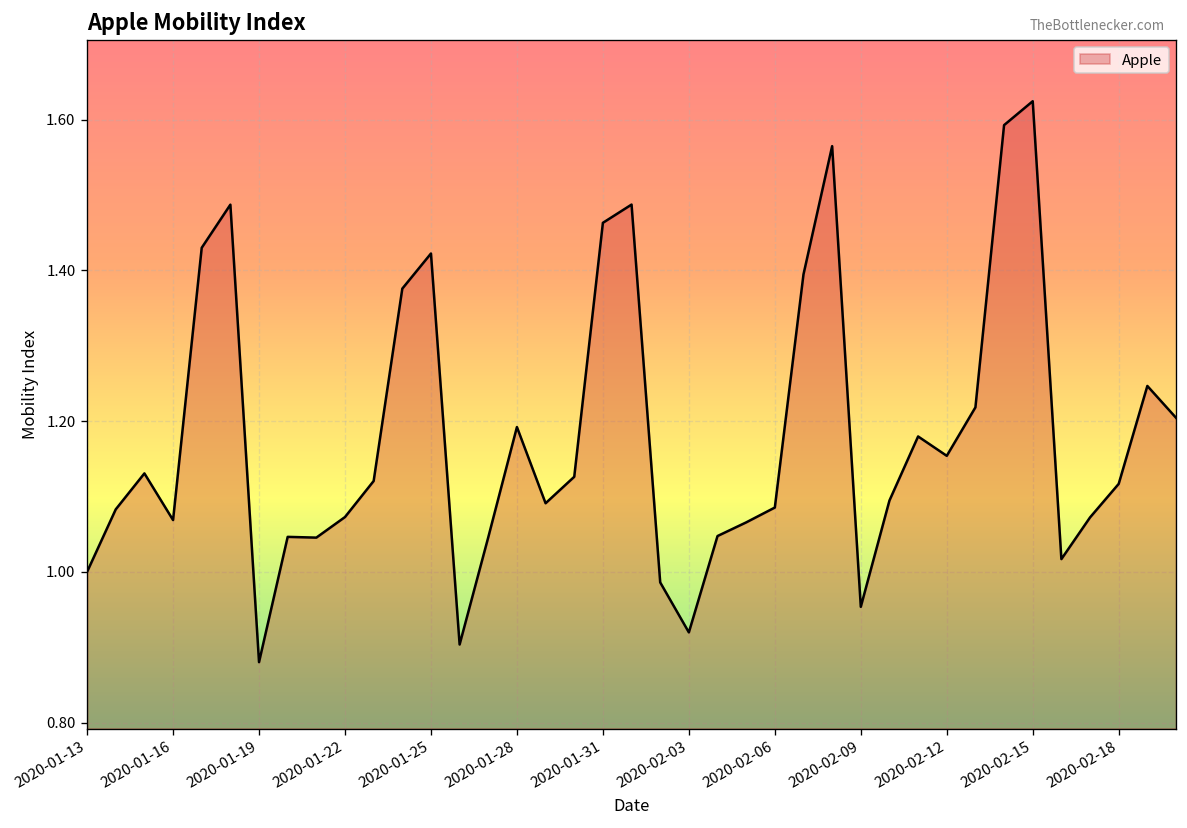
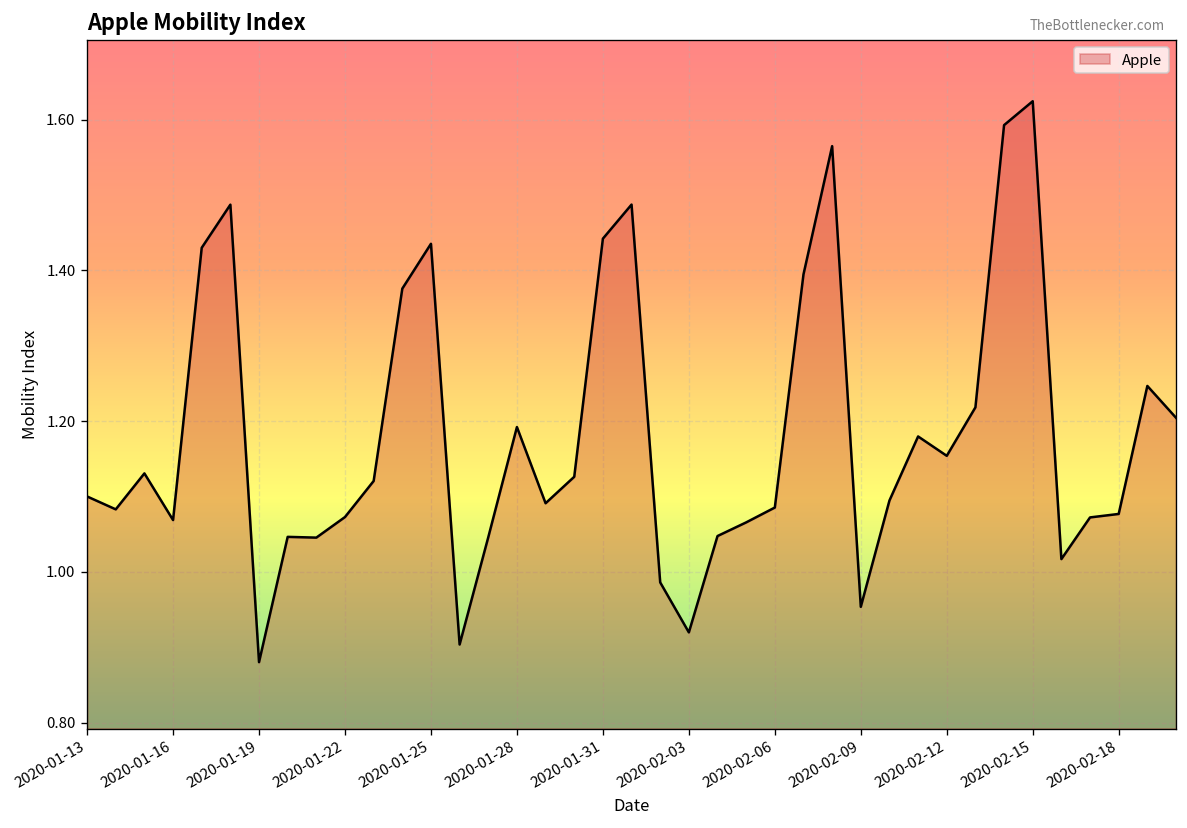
  {
-   "2020-01-13": 1.0,
+   "2020-01-13": 1.1,
    "2020-01-16": 1.07,
    "2020-01-19": 0.88,
    "2020-01-22": 1.07,
-   "2020-01-25": 1.42,
+   "2020-01-25": 1.44,
    "2020-01-28": 1.19,
-   "2020-01-31": 1.46,
+   "2020-01-31": 1.44,
    "2020-02-03": 0.92,
    "2020-02-06": 1.09,
    "2020-02-09": 0.95,
    "2020-02-12": 1.15,
    "2020-02-15": 1.62,
-   "2020-02-18": 1.12
+   "2020-02-18": 1.08
  }
